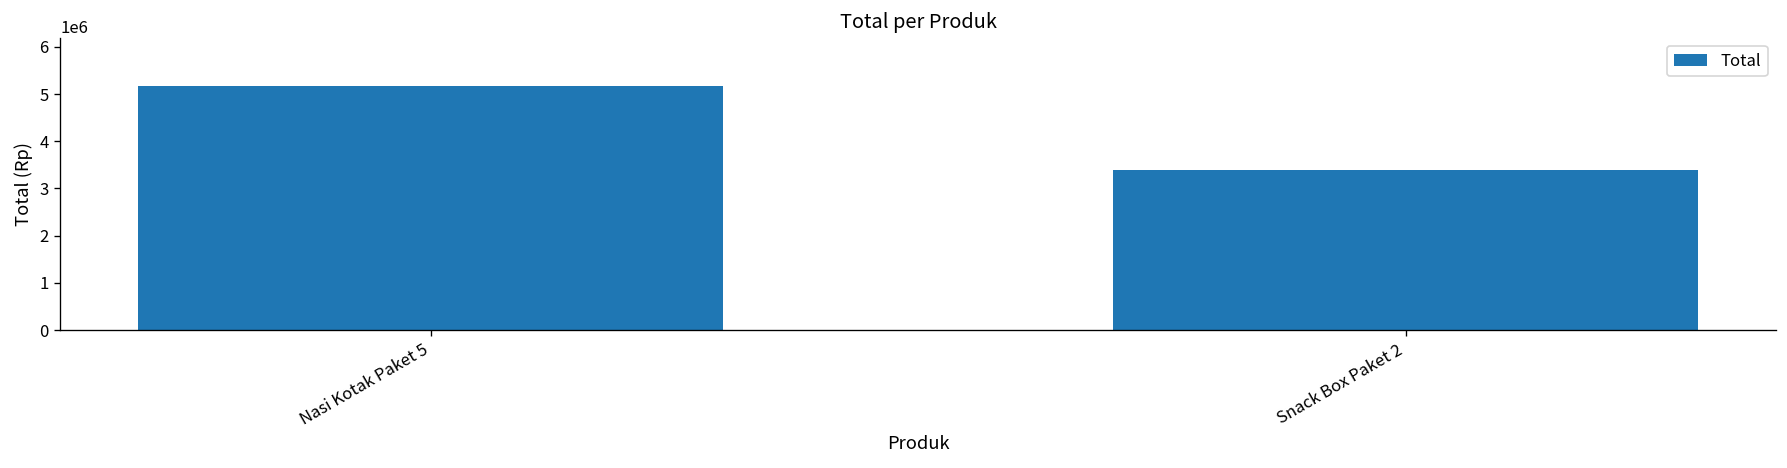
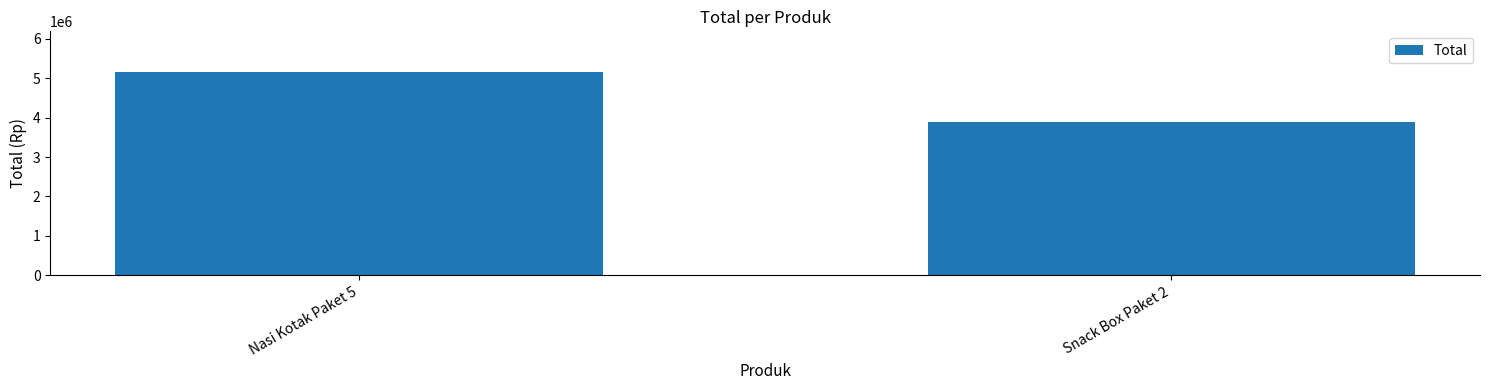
  {
    "Nasi Kotak Paket 5": 5200000,
-   "Snack Box Paket 2": 3400000
+   "Snack Box Paket 2": 3900000
  }
